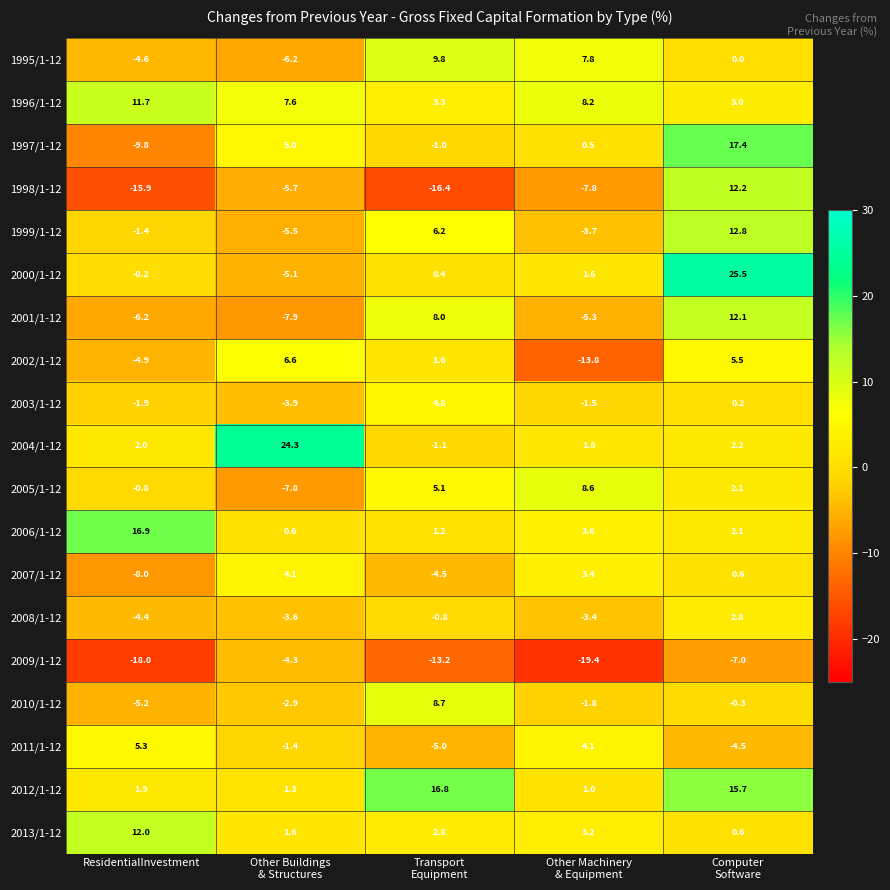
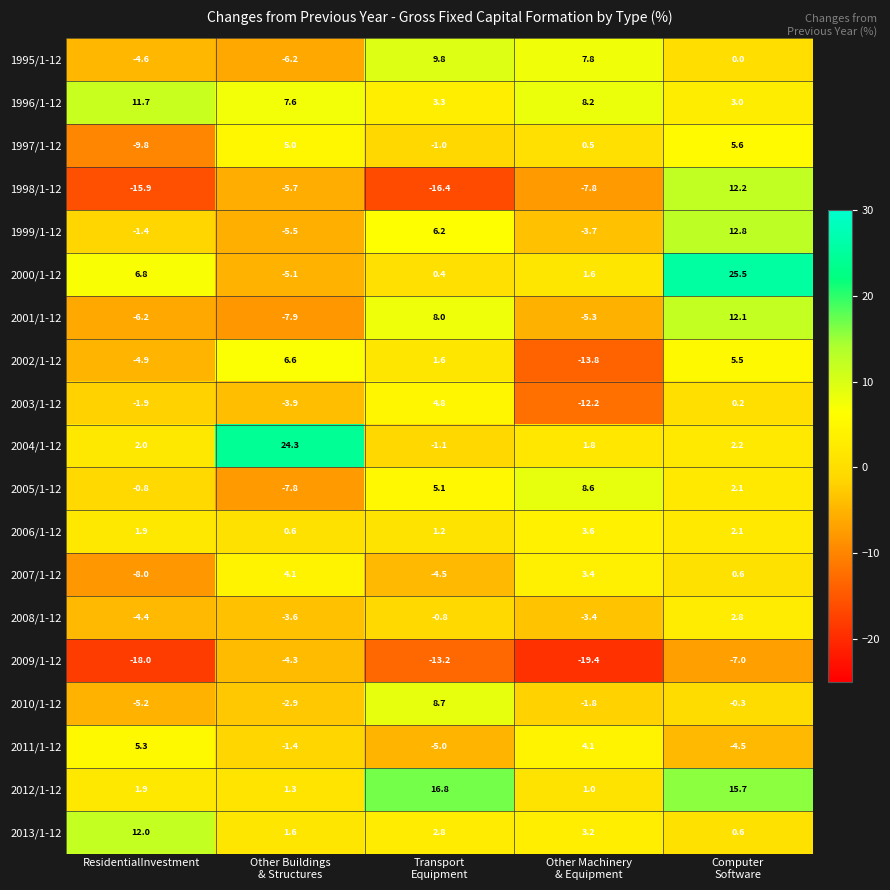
  {
    "1995/1-12": {
      "ResidentialInvestment": -4.6,
      "Other Buildings & Structures": -6.2,
      "Transport Equipment": 9.8,
      "Other Machinery & Equipment": 7.8,
      "Computer Software": 0.0
    },
    "1996/1-12": {
      "ResidentialInvestment": 11.7,
      "Other Buildings & Structures": 7.6,
      "Transport Equipment": 3.3,
      "Other Machinery & Equipment": 8.2,
      "Computer Software": 3.0
    },
    "1997/1-12": {
      "ResidentialInvestment": -9.8,
      "Other Buildings & Structures": 5.0,
      "Transport Equipment": -1.0,
      "Other Machinery & Equipment": 0.5,
-     "Computer Software": 17.4
+     "Computer Software": 5.6
    },
    "1998/1-12": {
      "ResidentialInvestment": -15.9,
      "Other Buildings & Structures": -5.7,
      "Transport Equipment": -16.4,
      "Other Machinery & Equipment": -7.8,
      "Computer Software": 12.2
    },
    "1999/1-12": {
      "ResidentialInvestment": -1.4,
      "Other Buildings & Structures": -5.5,
      "Transport Equipment": 6.2,
      "Other Machinery & Equipment": -3.7,
      "Computer Software": 12.8
    },
    "2000/1-12": {
-     "ResidentialInvestment": -0.2,
+     "ResidentialInvestment": 6.8,
      "Other Buildings & Structures": -5.1,
      "Transport Equipment": 0.4,
      "Other Machinery & Equipment": 1.6,
      "Computer Software": 25.5
    },
    "2001/1-12": {
      "ResidentialInvestment": -6.2,
      "Other Buildings & Structures": -7.9,
      "Transport Equipment": 8.0,
      "Other Machinery & Equipment": -5.3,
      "Computer Software": 12.1
    },
    "2002/1-12": {
      "ResidentialInvestment": -4.9,
      "Other Buildings & Structures": 6.6,
      "Transport Equipment": 1.6,
      "Other Machinery & Equipment": -13.8,
      "Computer Software": 5.5
    },
    "2003/1-12": {
      "ResidentialInvestment": -1.9,
      "Other Buildings & Structures": -3.9,
      "Transport Equipment": 4.8,
-     "Other Machinery & Equipment": -1.5,
+     "Other Machinery & Equipment": -12.2,
      "Computer Software": 0.2
    },
    "2004/1-12": {
      "ResidentialInvestment": 2.0,
      "Other Buildings & Structures": 24.3,
      "Transport Equipment": -1.1,
      "Other Machinery & Equipment": 1.8,
      "Computer Software": 2.2
    },
    "2005/1-12": {
      "ResidentialInvestment": -0.8,
      "Other Buildings & Structures": -7.8,
      "Transport Equipment": 5.1,
      "Other Machinery & Equipment": 8.6,
      "Computer Software": 2.1
    },
    "2006/1-12": {
-     "ResidentialInvestment": 16.9,
+     "ResidentialInvestment": 1.9,
      "Other Buildings & Structures": 0.6,
      "Transport Equipment": 1.2,
      "Other Machinery & Equipment": 3.6,
      "Computer Software": 2.1
    },
    "2007/1-12": {
      "ResidentialInvestment": -8.0,
      "Other Buildings & Structures": 4.1,
      "Transport Equipment": -4.5,
      "Other Machinery & Equipment": 3.4,
      "Computer Software": 0.6
    },
    "2008/1-12": {
      "ResidentialInvestment": -4.4,
      "Other Buildings & Structures": -3.6,
      "Transport Equipment": -0.8,
      "Other Machinery & Equipment": -3.4,
      "Computer Software": 2.8
    },
    "2009/1-12": {
      "ResidentialInvestment": -18.0,
      "Other Buildings & Structures": -4.3,
      "Transport Equipment": -13.2,
      "Other Machinery & Equipment": -19.4,
      "Computer Software": -7.0
    },
    "2010/1-12": {
      "ResidentialInvestment": -5.2,
      "Other Buildings & Structures": -2.9,
      "Transport Equipment": 8.7,
      "Other Machinery & Equipment": -1.8,
      "Computer Software": -0.3
    },
    "2011/1-12": {
      "ResidentialInvestment": 5.3,
      "Other Buildings & Structures": -1.4,
      "Transport Equipment": -5.0,
      "Other Machinery & Equipment": 4.1,
      "Computer Software": -4.5
    },
    "2012/1-12": {
      "ResidentialInvestment": 1.9,
      "Other Buildings & Structures": 1.3,
      "Transport Equipment": 16.8,
      "Other Machinery & Equipment": 1.0,
      "Computer Software": 15.7
    },
    "2013/1-12": {
      "ResidentialInvestment": 12.0,
      "Other Buildings & Structures": 1.6,
      "Transport Equipment": 2.8,
      "Other Machinery & Equipment": 3.2,
      "Computer Software": 0.6
    }
  }
